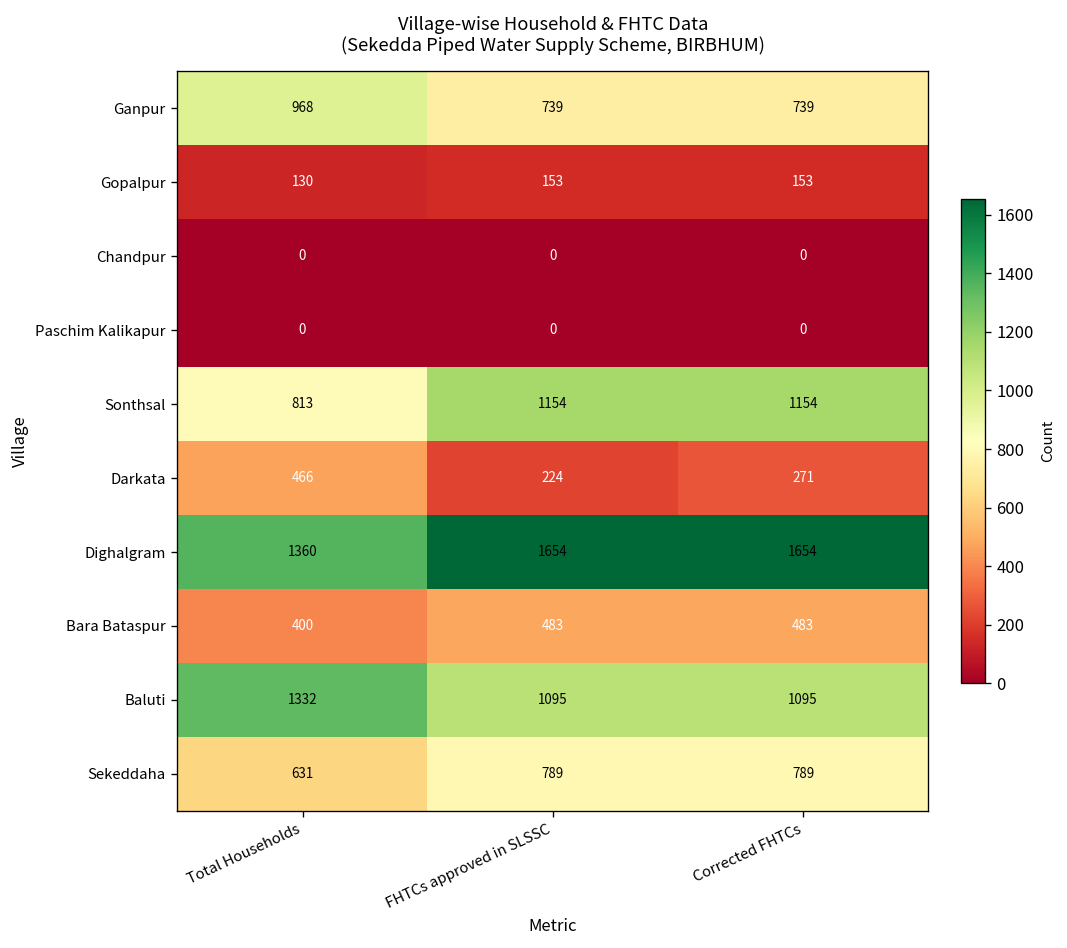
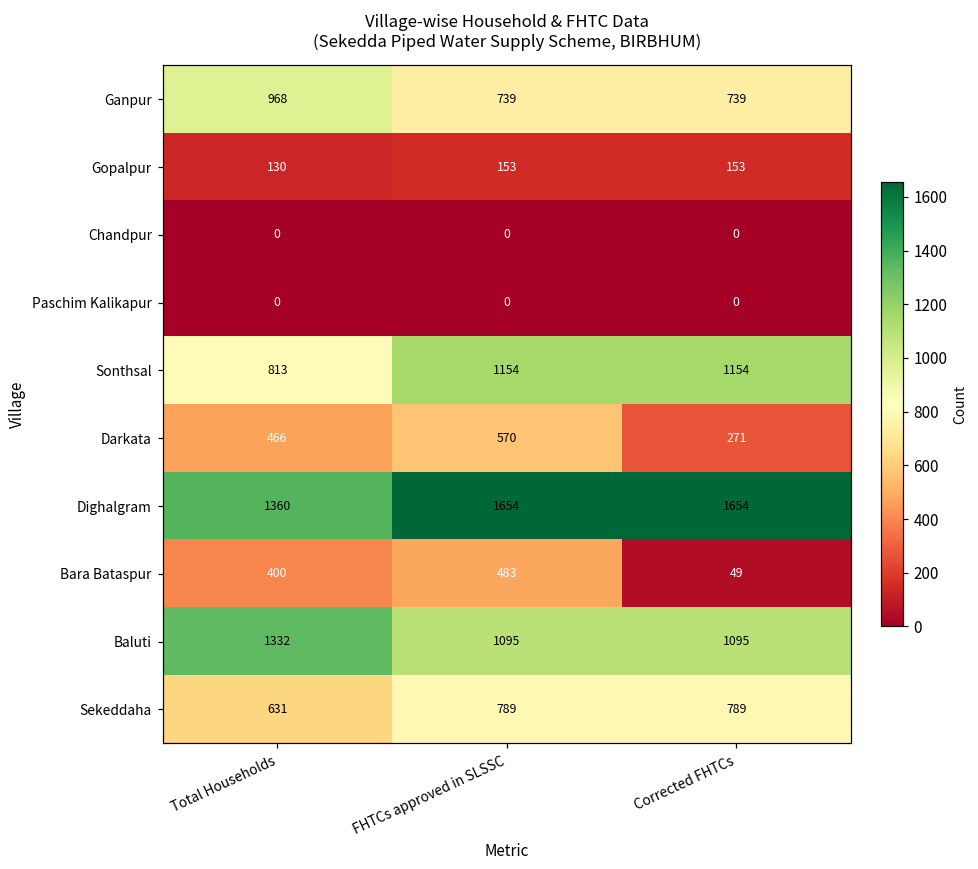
  {
    "Ganpur": {
      "Total Households": 968,
      "FHTCs approved in SLSSC": 739,
      "Corrected FHTCs": 739
    },
    "Gopalpur": {
      "Total Households": 130,
      "FHTCs approved in SLSSC": 153,
      "Corrected FHTCs": 153
    },
    "Chandpur": {
      "Total Households": 0,
      "FHTCs approved in SLSSC": 0,
      "Corrected FHTCs": 0
    },
    "Paschim Kalikapur": {
      "Total Households": 0,
      "FHTCs approved in SLSSC": 0,
      "Corrected FHTCs": 0
    },
    "Sonthsal": {
      "Total Households": 813,
      "FHTCs approved in SLSSC": 1154,
      "Corrected FHTCs": 1154
    },
    "Darkata": {
      "Total Households": 466,
-     "FHTCs approved in SLSSC": 224,
+     "FHTCs approved in SLSSC": 570,
      "Corrected FHTCs": 271
    },
    "Dighalgram": {
      "Total Households": 1360,
      "FHTCs approved in SLSSC": 1654,
      "Corrected FHTCs": 1654
    },
    "Bara Bataspur": {
      "Total Households": 400,
      "FHTCs approved in SLSSC": 483,
-     "Corrected FHTCs": 483
+     "Corrected FHTCs": 49
    },
    "Baluti": {
      "Total Households": 1332,
      "FHTCs approved in SLSSC": 1095,
      "Corrected FHTCs": 1095
    },
    "Sekeddaha": {
      "Total Households": 631,
      "FHTCs approved in SLSSC": 789,
      "Corrected FHTCs": 789
    }
  }
